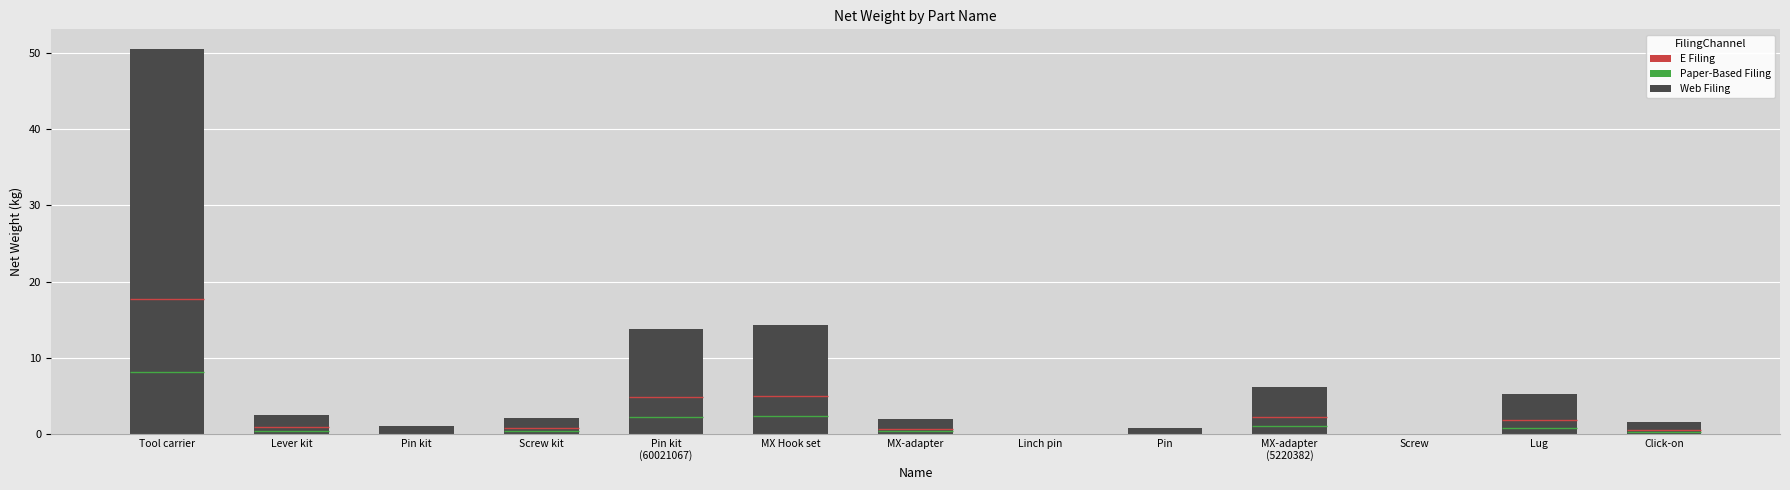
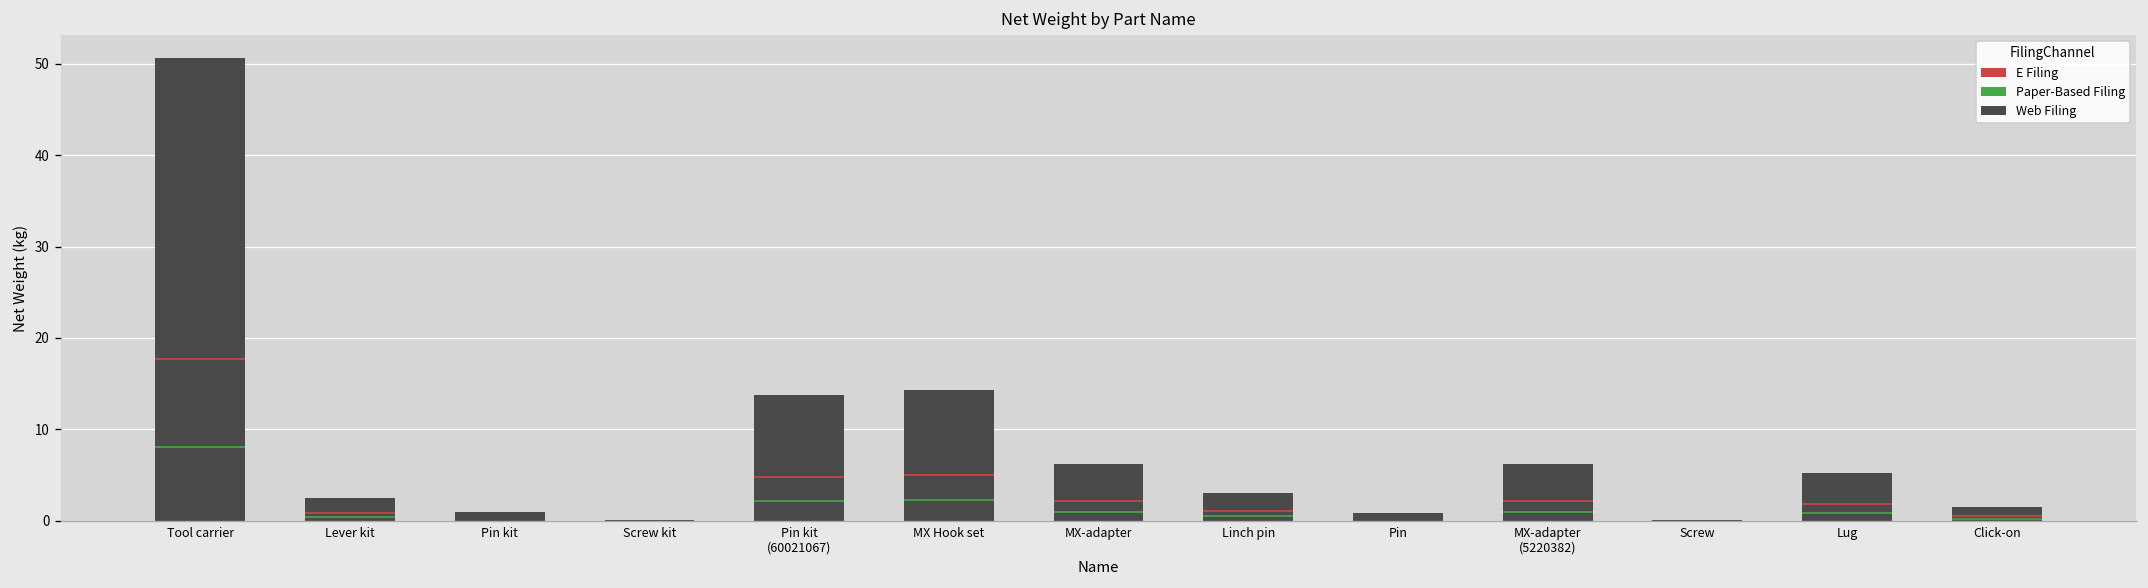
  {
    "Tool carrier": 51,
    "Lever kit": 3,
    "Pin kit": 1,
-   "Screw kit": 2,
+   "Screw kit": 0,
    "Pin kit (60021067)": 14,
    "MX Hook set": 14,
-   "MX-adapter": 2,
-   "Linch pin": 0,
+   "MX-adapter": 6,
+   "Linch pin": 3,
    "Pin": 1,
    "MX-adapter (5220382)": 6,
    "Lug": 5,
    "Click-on": 2
  }
